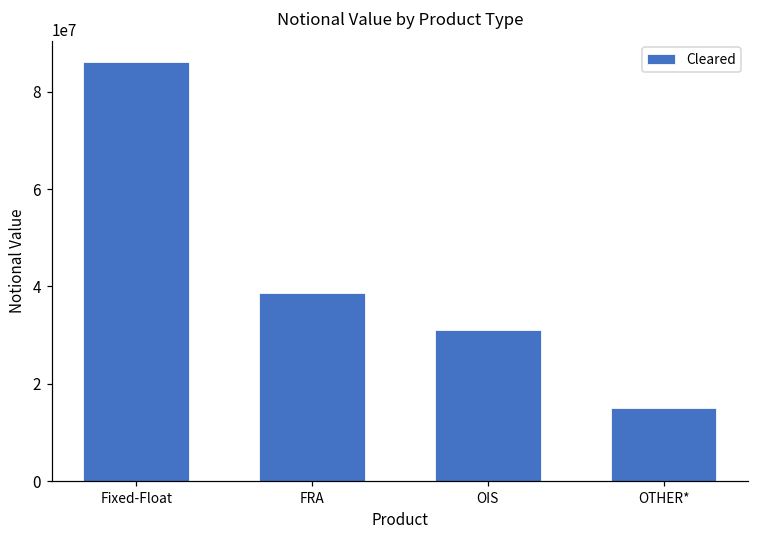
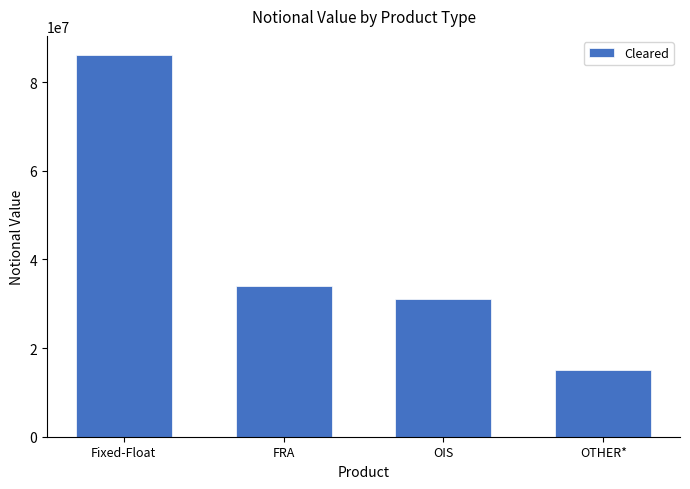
  {
    "Fixed-Float": 86000000,
-   "FRA": 39000000,
+   "FRA": 34000000,
    "OIS": 31000000,
    "OTHER*": 15000000
  }
